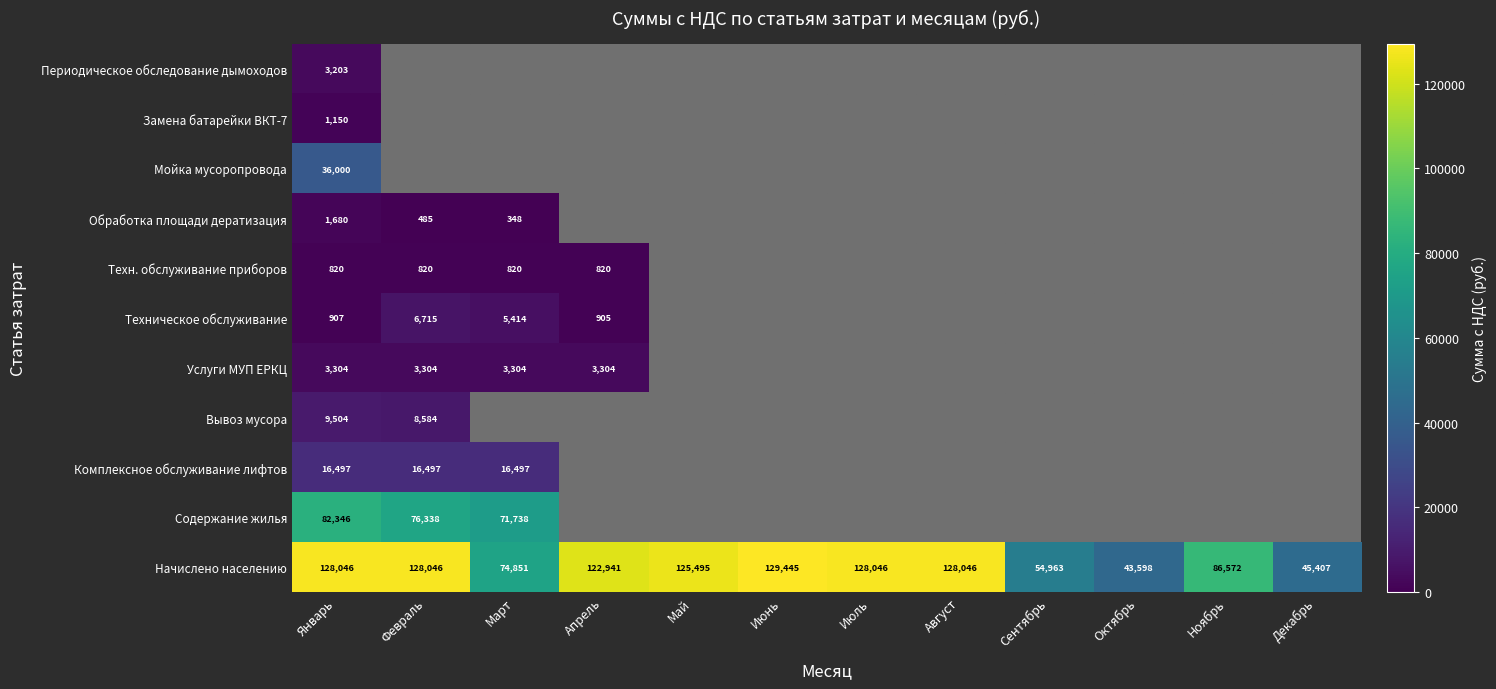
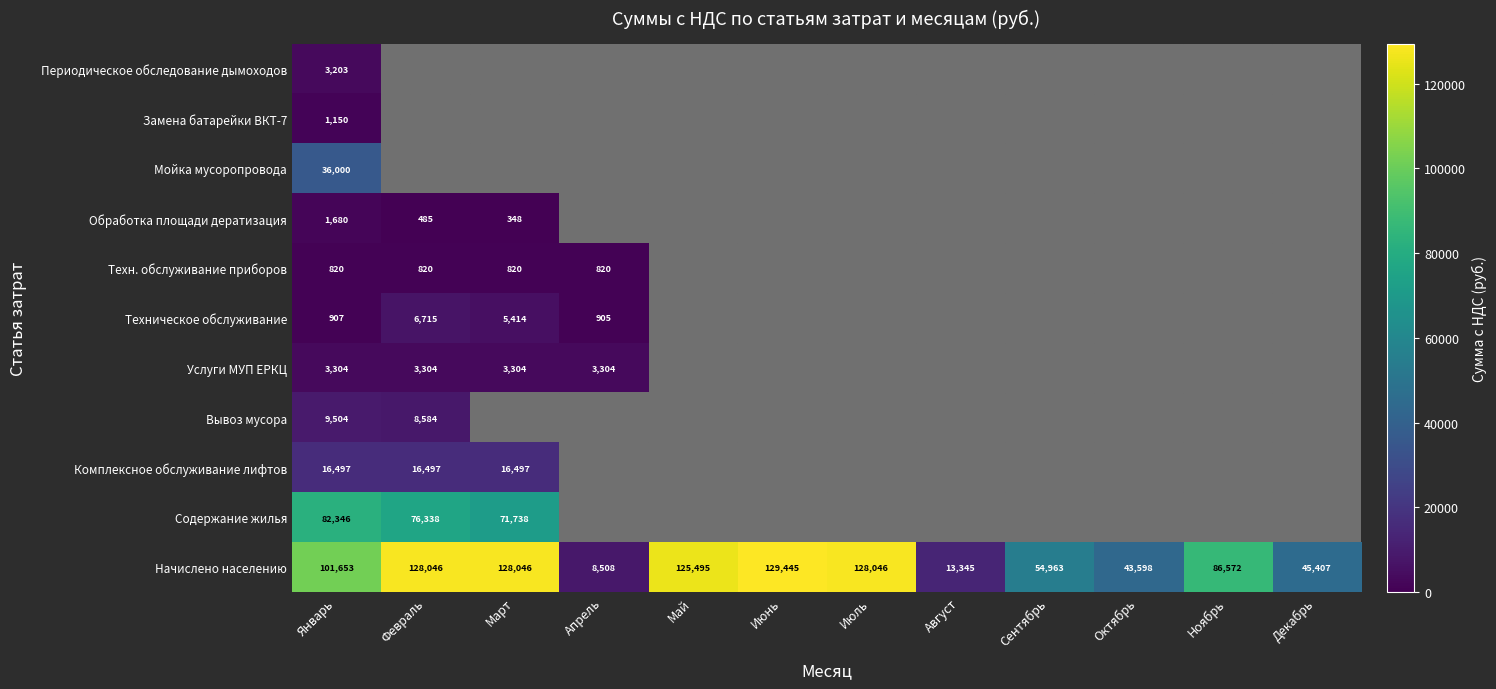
  {
    "Периодическое обследование дымоходов": {
      "Январь": "3,203"
    },
    "Замена батарейки ВКТ-7": {
      "Январь": "1,150"
    },
    "Мойка мусоропровода": {
      "Январь": "36,000"
    },
    "Обработка площади дератизация": {
      "Январь": "1,680",
      "Февраль": "485",
      "Март": "348"
    },
    "Техн. обслуживание приборов": {
      "Январь": "820",
      "Февраль": "820",
      "Март": "820",
      "Апрель": "820"
    },
    "Техническое обслуживание": {
      "Январь": "907",
      "Февраль": "6,715",
      "Март": "5,414",
      "Апрель": "905"
    },
    "Услуги МУП ЕРКЦ": {
      "Январь": "3,304",
      "Февраль": "3,304",
      "Март": "3,304",
      "Апрель": "3,304"
    },
    "Вывоз мусора": {
      "Январь": "9,504",
      "Февраль": "8,584"
    },
    "Комплексное обслуживание лифтов": {
      "Январь": "16,497",
      "Февраль": "16,497",
      "Март": "16,497"
    },
    "Содержание жилья": {
      "Январь": "82,346",
      "Февраль": "76,338",
      "Март": "71,738"
    },
    "Начислено населению": {
-     "Январь": "128,046",
+     "Январь": "101,653",
      "Февраль": "128,046",
-     "Март": "74,851",
-     "Апрель": "122,941",
+     "Март": "128,046",
+     "Апрель": "8,508",
      "Май": "125,495",
      "Июнь": "129,445",
      "Июль": "128,046",
-     "Август": "128,046",
+     "Август": "13,345",
      "Сентябрь": "54,963",
      "Октябрь": "43,598",
      "Ноябрь": "86,572",
      "Декабрь": "45,407"
    }
  }
